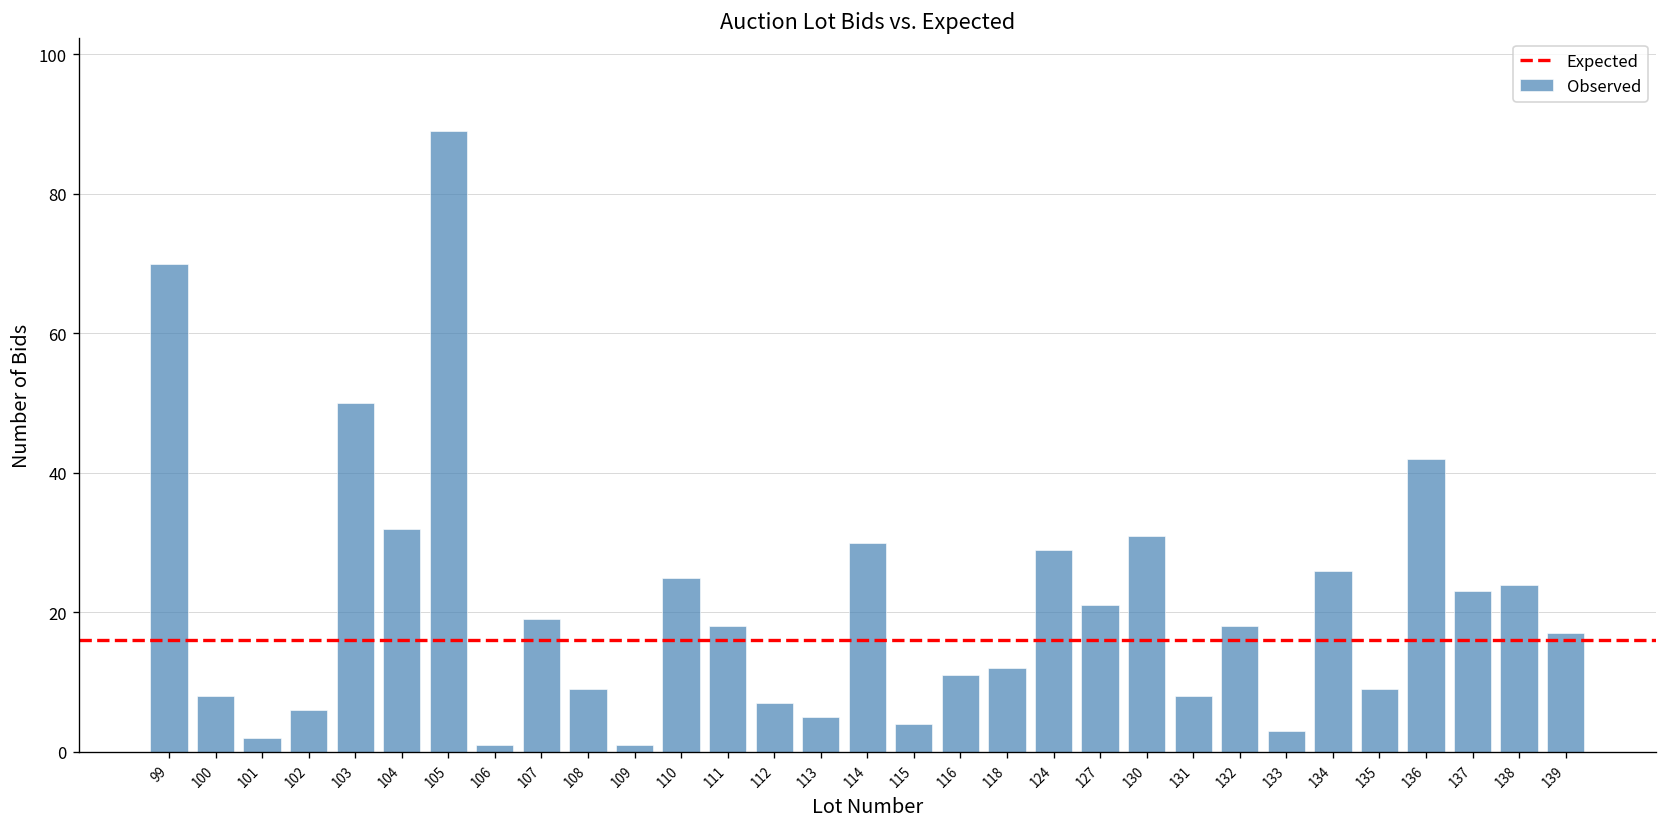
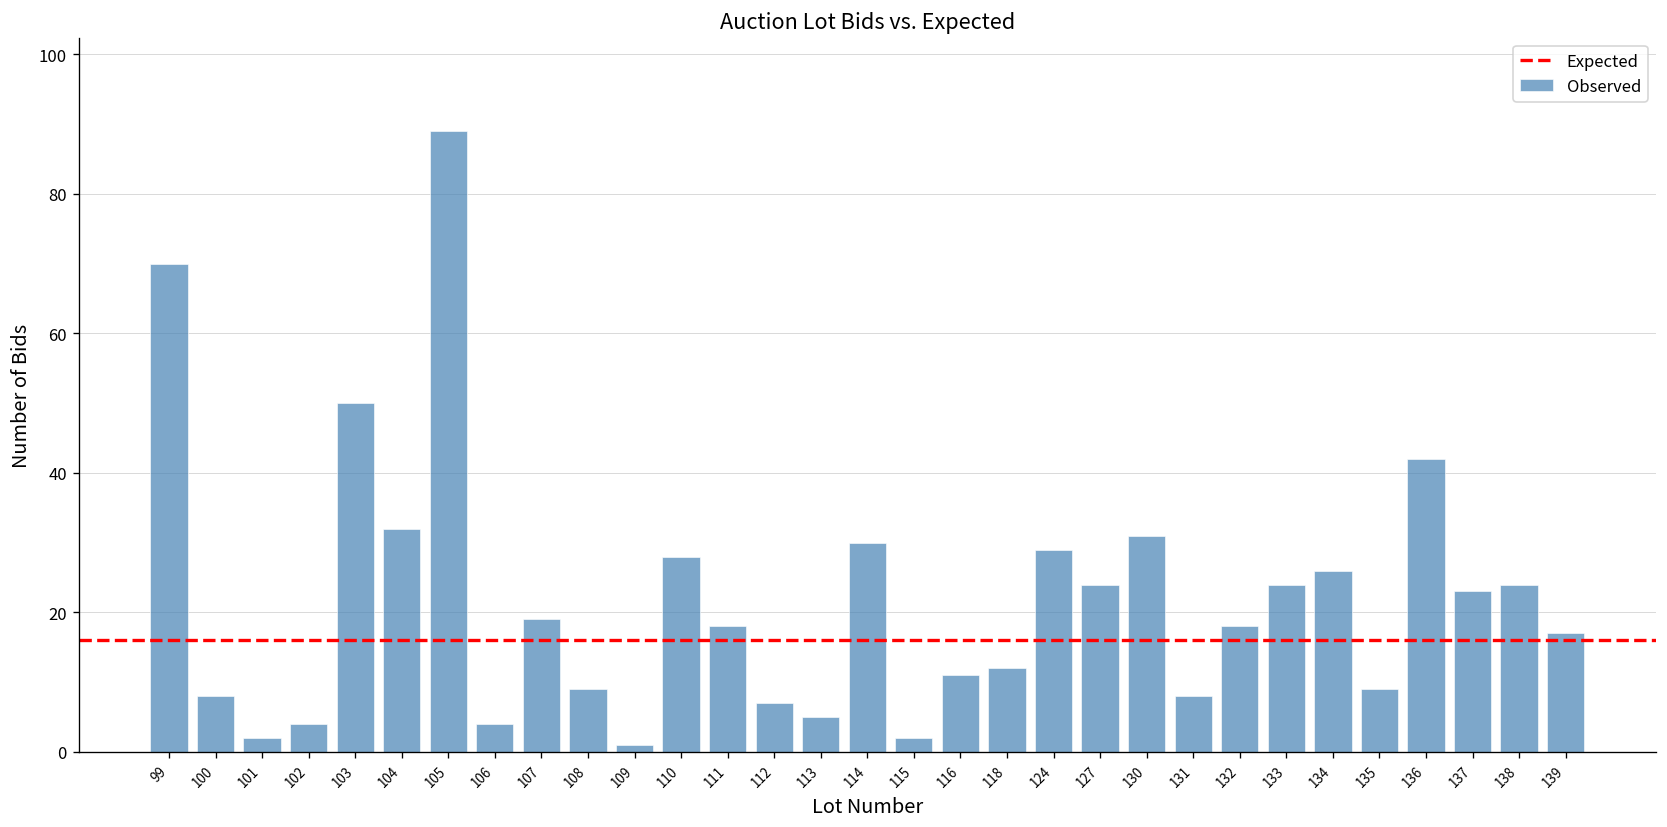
  {
    "99": 70,
    "100": 8,
    "101": 2,
-   "102": 6,
+   "102": 4,
    "103": 50,
    "104": 32,
    "105": 89,
-   "106": 1,
+   "106": 4,
    "107": 19,
    "108": 9,
    "109": 1,
-   "110": 25,
+   "110": 28,
    "111": 18,
    "112": 7,
    "113": 5,
    "114": 30,
-   "115": 4,
+   "115": 2,
    "116": 11,
    "118": 12,
    "124": 29,
-   "127": 21,
+   "127": 24,
    "130": 31,
    "131": 8,
    "132": 18,
-   "133": 3,
+   "133": 24,
    "134": 26,
    "135": 9,
    "136": 42,
    "137": 23,
    "138": 24,
    "139": 17
  }
